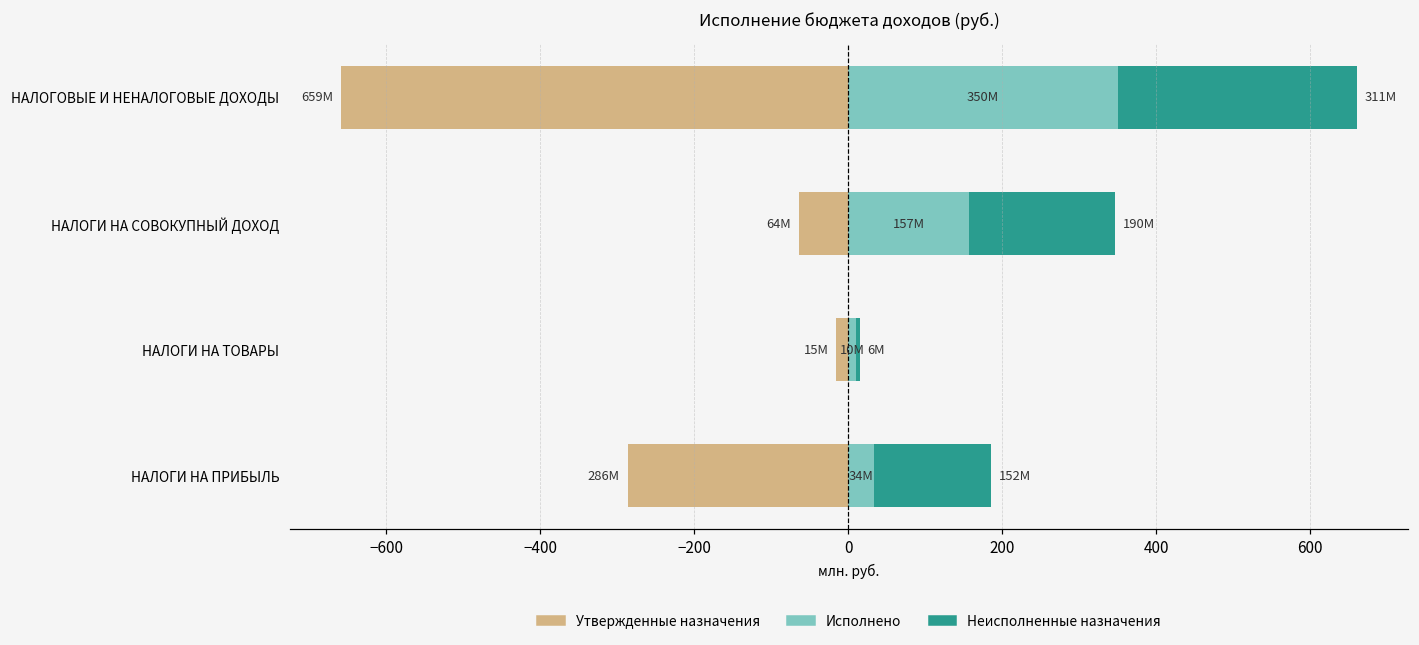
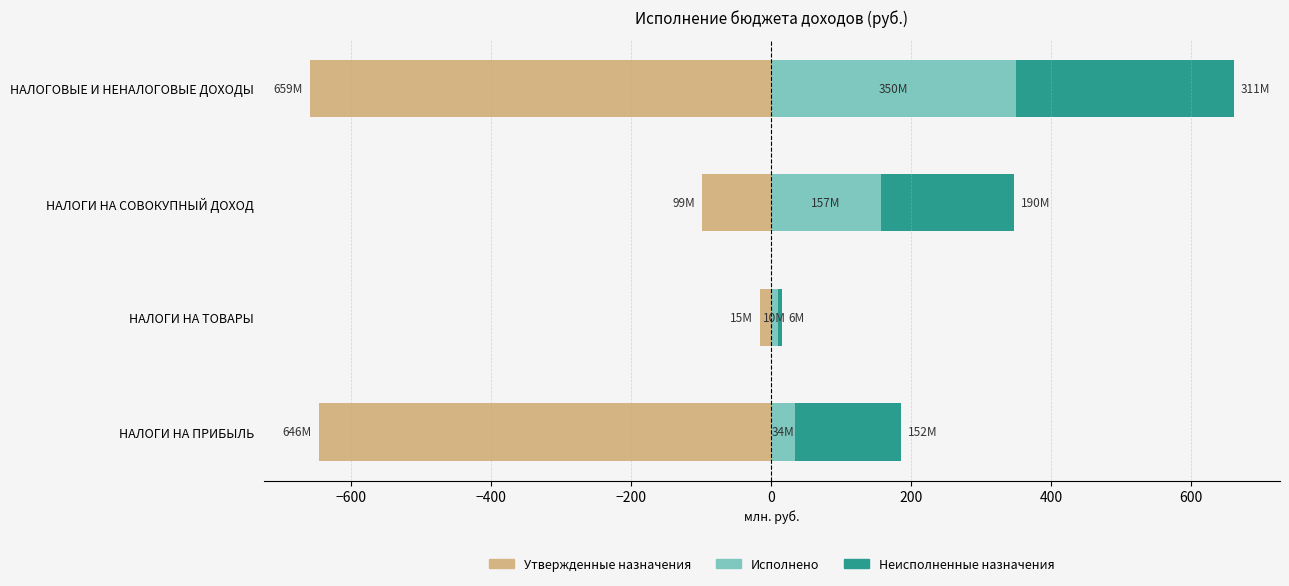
  {
    "Утвержденные назначения": {
-     "НАЛОГИ НА СОВОКУПНЫЙ ДОХОД": "64M",
-     "НАЛОГИ НА ПРИБЫЛЬ": "286M"
+     "НАЛОГИ НА СОВОКУПНЫЙ ДОХОД": "99M",
+     "НАЛОГИ НА ПРИБЫЛЬ": "646M"
    },
    "Исполнено": {
      "НАЛОГОВЫЕ И НЕНАЛОГОВЫЕ ДОХОДЫ": "350M",
      "НАЛОГИ НА СОВОКУПНЫЙ ДОХОД": "157M",
      "НАЛОГИ НА ТОВАРЫ": "10M",
      "НАЛОГИ НА ПРИБЫЛЬ": "34M"
    },
    "Неисполненные назначения": {
      "НАЛОГОВЫЕ И НЕНАЛОГОВЫЕ ДОХОДЫ": "311M",
      "НАЛОГИ НА СОВОКУПНЫЙ ДОХОД": "190M",
      "НАЛОГИ НА ТОВАРЫ": "6M",
      "НАЛОГИ НА ПРИБЫЛЬ": "152M"
    }
  }
